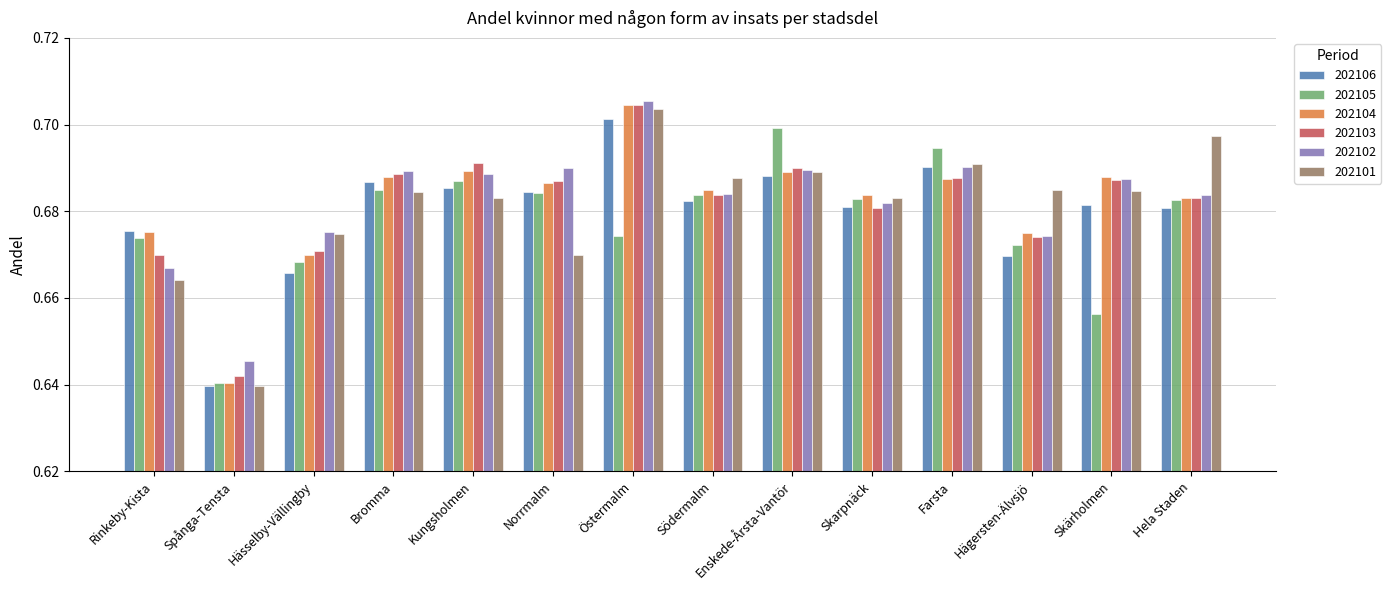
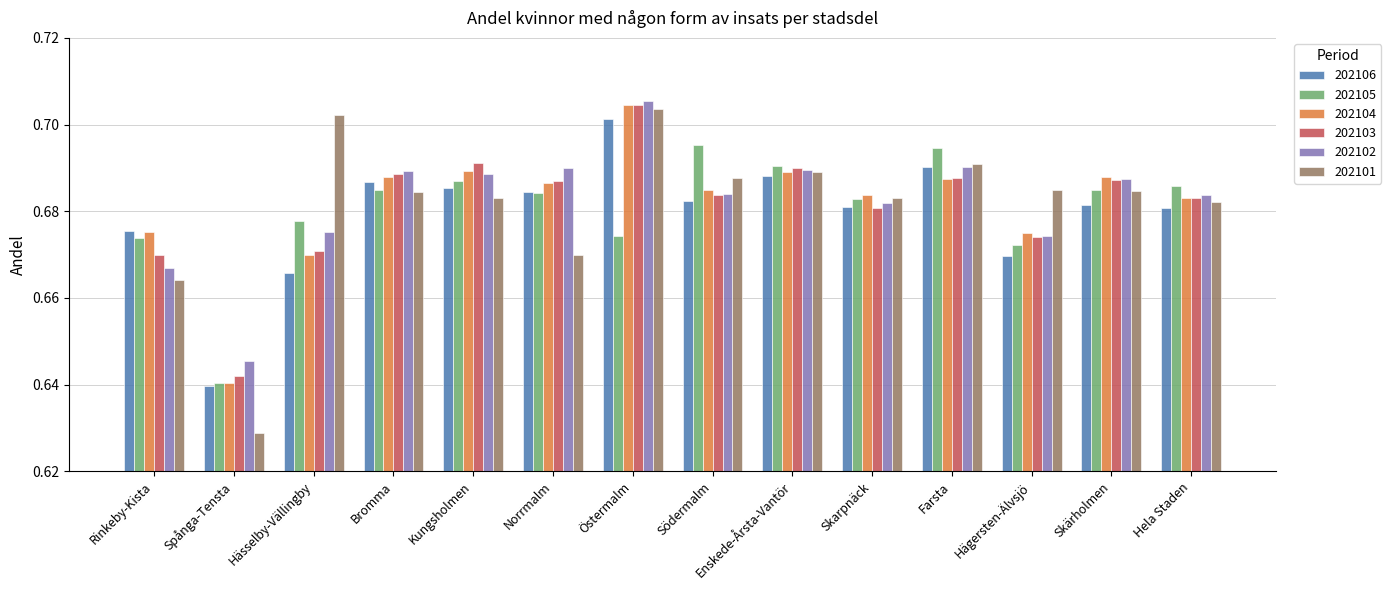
  {
    "202105": {
      "Rinkeby-Kista": 0.674,
      "Spånga-Tensta": 0.640,
-     "Hässelby-Vällingby": 0.668,
+     "Hässelby-Vällingby": 0.678,
      "Bromma": 0.685,
      "Kungsholmen": 0.687,
      "Norrmalm": 0.684,
      "Östermalm": 0.674,
-     "Södermalm": 0.684,
-     "Enskede-Årsta-Vantör": 0.699,
+     "Södermalm": 0.695,
+     "Enskede-Årsta-Vantör": 0.691,
      "Skarpnäck": 0.683,
      "Farsta": 0.695,
      "Hägersten-Älvsjö": 0.672,
-     "Skärholmen": 0.656,
-     "Hela Staden": 0.683
+     "Skärholmen": 0.685,
+     "Hela Staden": 0.686
    },
    "202101": {
      "Rinkeby-Kista": 0.664,
-     "Spånga-Tensta": 0.640,
-     "Hässelby-Vällingby": 0.675,
+     "Spånga-Tensta": 0.629,
+     "Hässelby-Vällingby": 0.702,
      "Bromma": 0.684,
      "Kungsholmen": 0.683,
      "Norrmalm": 0.670,
      "Östermalm": 0.703,
      "Södermalm": 0.688,
      "Enskede-Årsta-Vantör": 0.689,
      "Skarpnäck": 0.683,
      "Farsta": 0.691,
      "Hägersten-Älvsjö": 0.685,
      "Skärholmen": 0.685,
-     "Hela Staden": 0.697
+     "Hela Staden": 0.682
    }
  }
